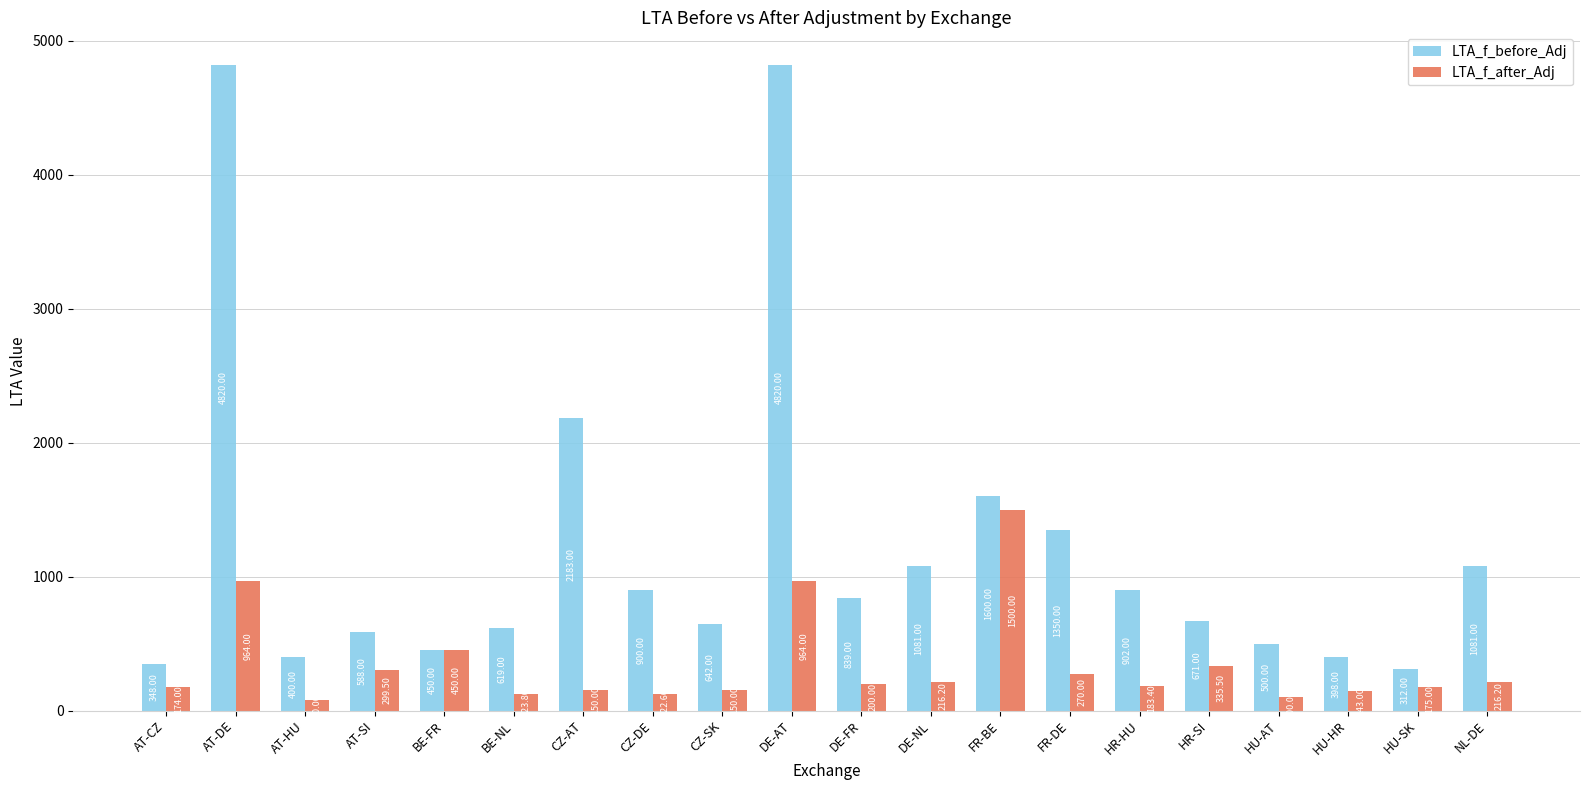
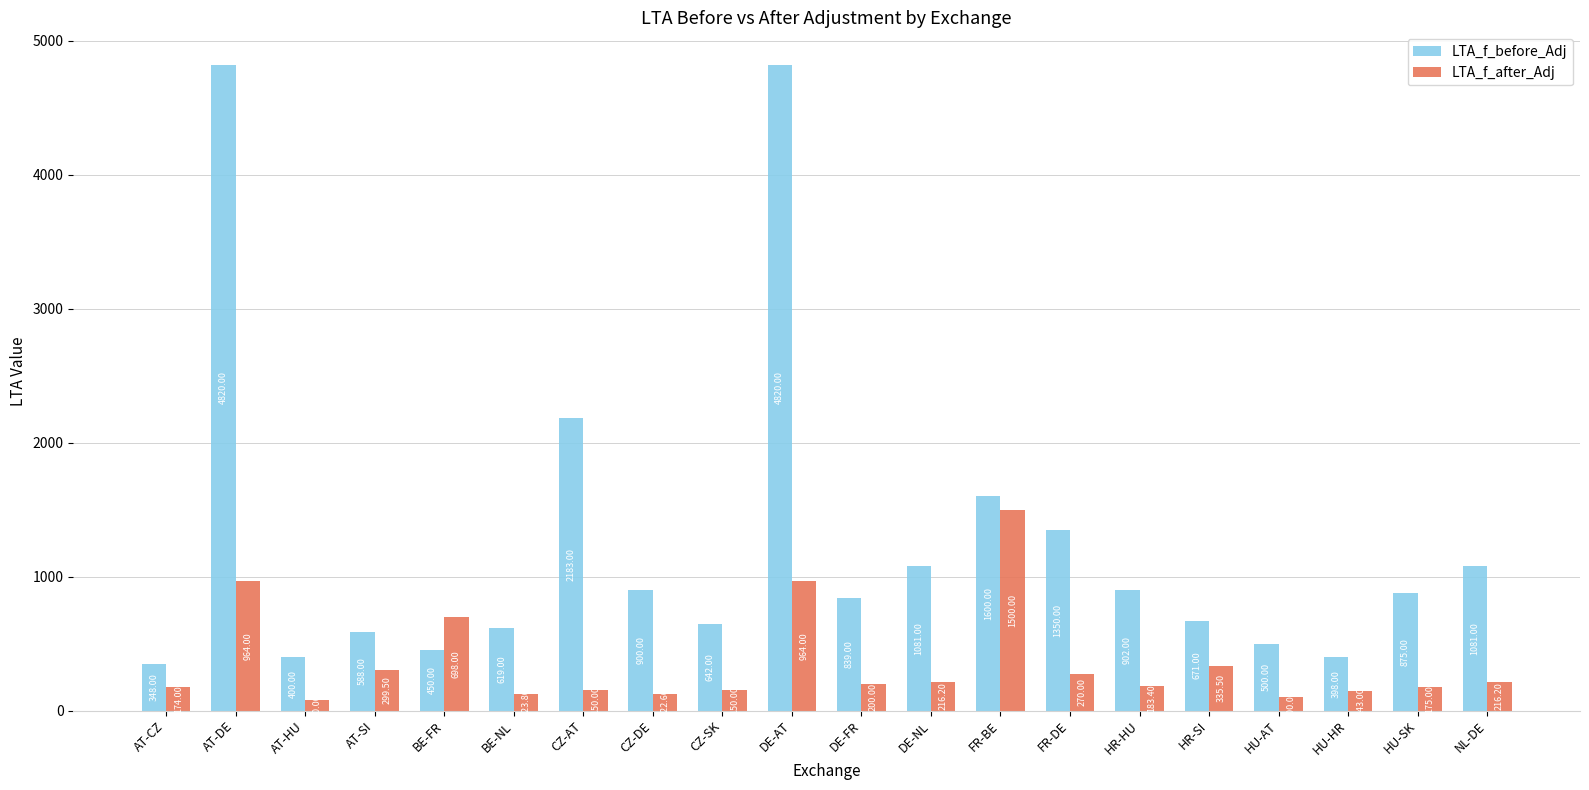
  {
    "LTA_f_before_Adj": {
      "AT-CZ": 348.00,
      "AT-DE": 4820.00,
      "AT-HU": 400.00,
      "AT-SI": 588.00,
      "BE-FR": 450.00,
      "BE-NL": 619.00,
      "CZ-AT": 2183.00,
      "CZ-DE": 900.00,
      "CZ-SK": 642.00,
      "DE-AT": 4820.00,
      "DE-FR": 839.00,
      "DE-NL": 1081.00,
      "FR-BE": 1600.00,
      "FR-DE": 1350.00,
      "HR-HU": 902.00,
      "HR-SI": 671.00,
      "HU-AT": 500.00,
      "HU-HR": 398.00,
-     "HU-SK": 312.00,
+     "HU-SK": 875.00,
      "NL-DE": 1081.00
    },
    "LTA_f_after_Adj": {
      "AT-CZ": 174.00,
      "AT-DE": 964.00,
      "AT-SI": 299.50,
-     "BE-FR": 450.00,
+     "BE-FR": 698.00,
      "BE-NL": 123.80,
      "CZ-AT": 150.00,
      "CZ-DE": 122.60,
      "CZ-SK": 150.00,
      "DE-AT": 964.00,
      "DE-FR": 200.00,
      "DE-NL": 216.20,
      "FR-BE": 1500.00,
      "FR-DE": 270.00,
      "HR-HU": 183.40,
      "HR-SI": 335.50,
      "HU-HR": 143.00,
      "HU-SK": 175.00,
      "NL-DE": 216.20
    }
  }
